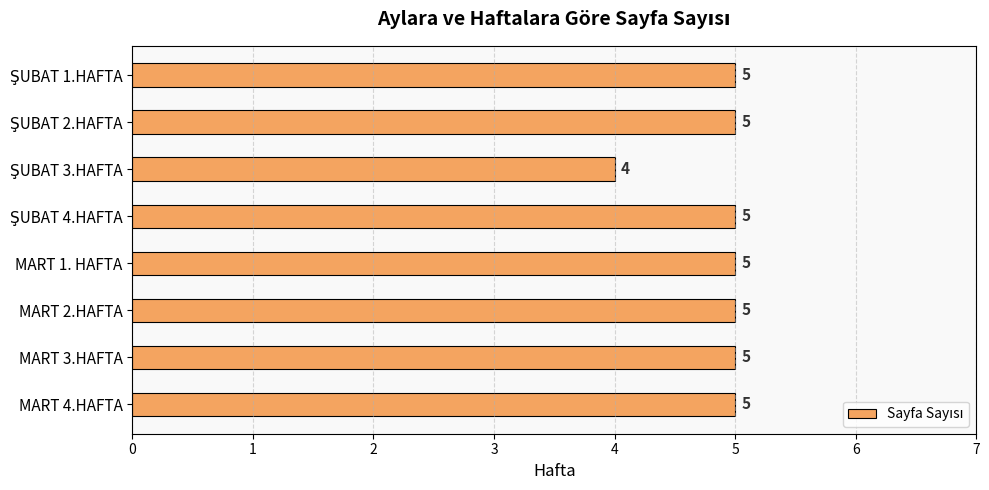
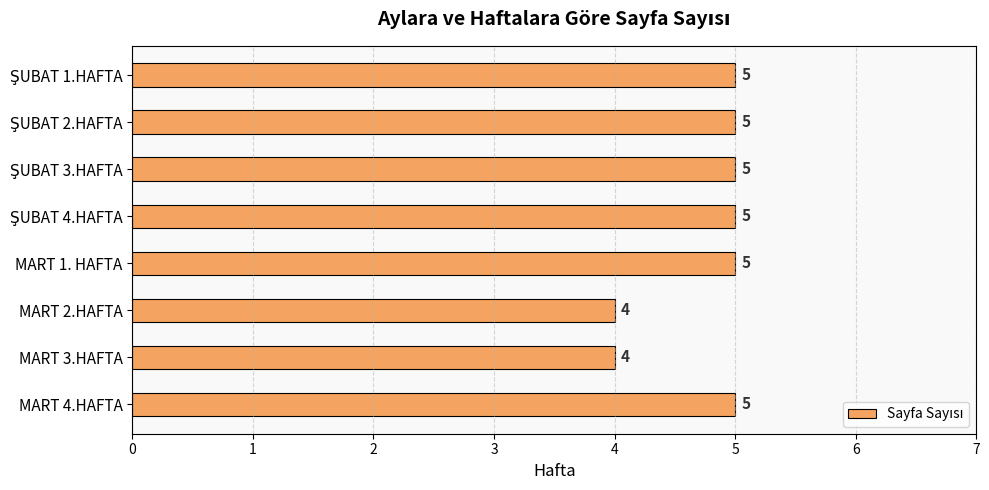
  {
    "ŞUBAT 1.HAFTA": 5,
    "ŞUBAT 2.HAFTA": 5,
-   "ŞUBAT 3.HAFTA": 4,
+   "ŞUBAT 3.HAFTA": 5,
    "ŞUBAT 4.HAFTA": 5,
    "MART 1. HAFTA": 5,
-   "MART 2.HAFTA": 5,
-   "MART 3.HAFTA": 5,
+   "MART 2.HAFTA": 4,
+   "MART 3.HAFTA": 4,
    "MART 4.HAFTA": 5
  }
